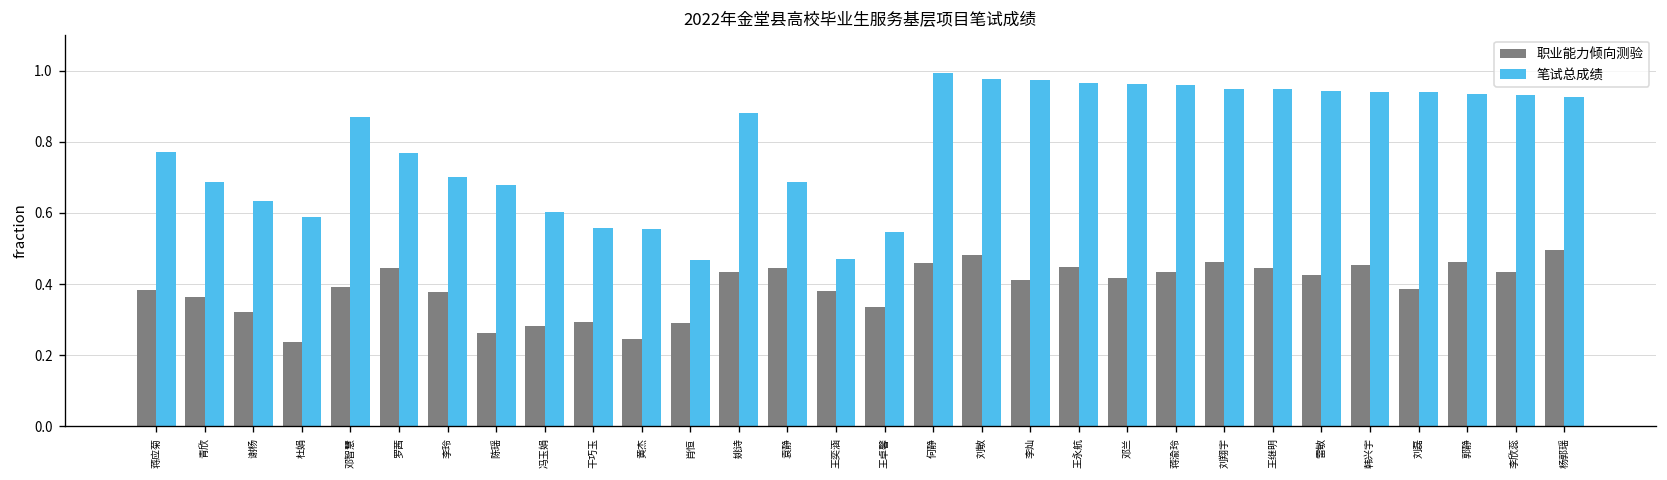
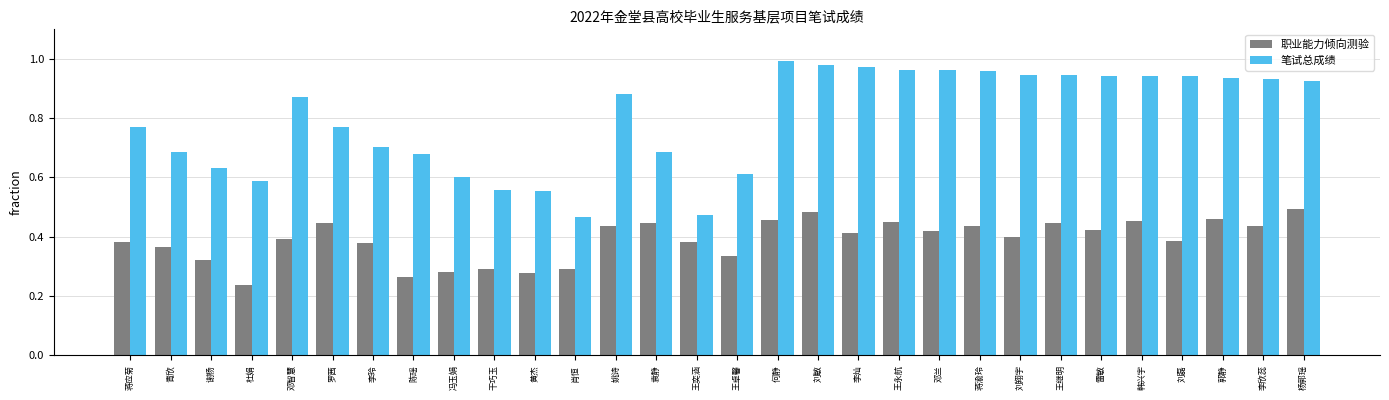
  {
    "职业能力倾向测验": {
      "蒋应菊": 0.38,
      "青欣": 0.36,
      "谢杨": 0.32,
      "杜娟": 0.24,
      "邓智慧": 0.39,
      "罗茜": 0.45,
      "李玲": 0.38,
      "陈瑶": 0.26,
      "冯玉娟": 0.28,
      "干巧玉": 0.29,
-     "黄杰": 0.25,
+     "黄杰": 0.28,
      "肖恒": 0.29,
      "姚诗": 0.43,
      "袁静": 0.44,
      "王奕涵": 0.38,
      "王卓馨": 0.33,
      "何静": 0.46,
      "刘敏": 0.48,
      "李灿": 0.41,
      "王永航": 0.45,
      "邓兰": 0.42,
      "蒋渝玲": 0.43,
-     "刘翔宇": 0.46,
+     "刘翔宇": 0.40,
      "王继明": 0.45,
      "雷敏": 0.42,
      "韩兴宇": 0.45,
      "刘磊": 0.39,
      "郭静": 0.46,
      "李欣蕊": 0.43,
      "杨郭瑶": 0.49
    },
    "笔试总成绩": {
      "蒋应菊": 0.77,
      "青欣": 0.69,
      "谢杨": 0.63,
      "杜娟": 0.59,
      "邓智慧": 0.87,
      "罗茜": 0.77,
      "李玲": 0.70,
      "陈瑶": 0.68,
      "冯玉娟": 0.60,
      "干巧玉": 0.56,
      "黄杰": 0.56,
      "肖恒": 0.47,
      "姚诗": 0.88,
      "袁静": 0.69,
      "王奕涵": 0.47,
-     "王卓馨": 0.55,
+     "王卓馨": 0.61,
      "何静": 0.99,
      "刘敏": 0.98,
      "李灿": 0.97,
      "王永航": 0.96,
      "邓兰": 0.96,
      "蒋渝玲": 0.96,
      "刘翔宇": 0.95,
      "王继明": 0.95,
      "雷敏": 0.94,
      "韩兴宇": 0.94,
      "刘磊": 0.94,
      "郭静": 0.93,
      "李欣蕊": 0.93,
      "杨郭瑶": 0.93
    }
  }
